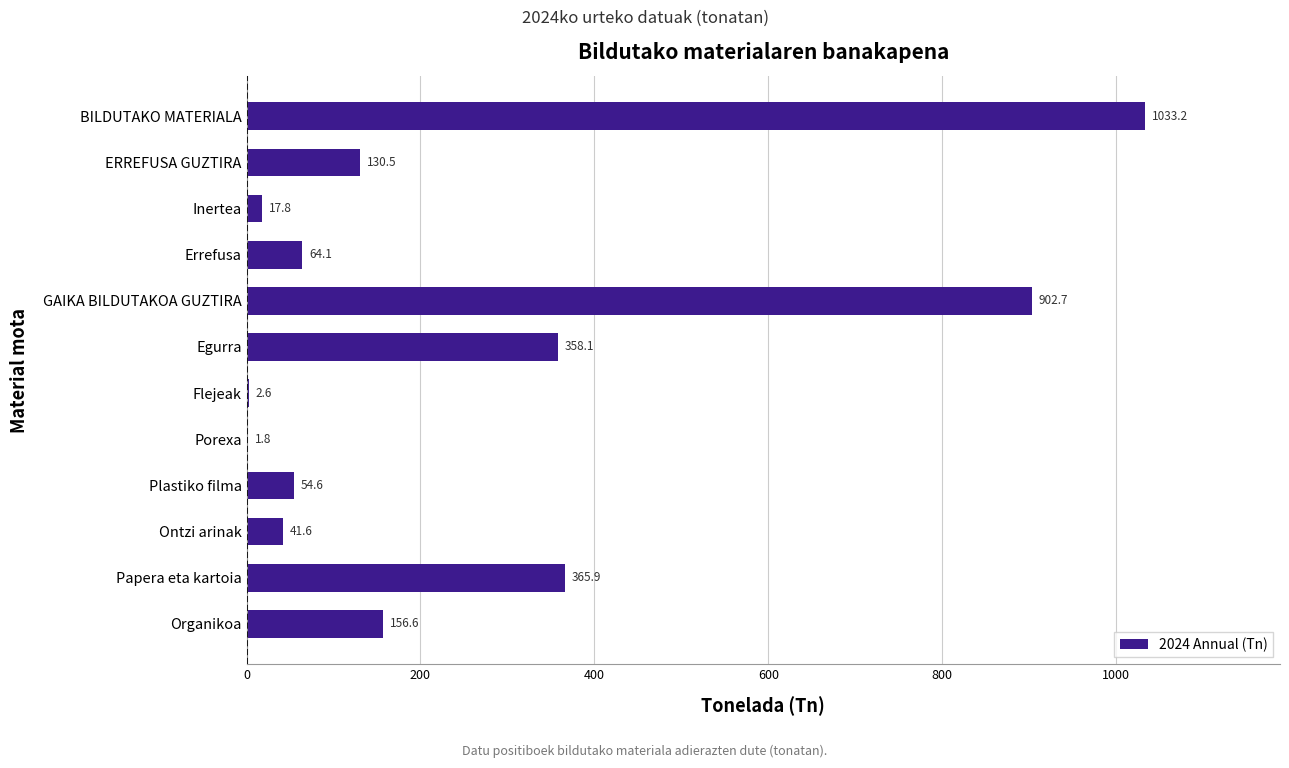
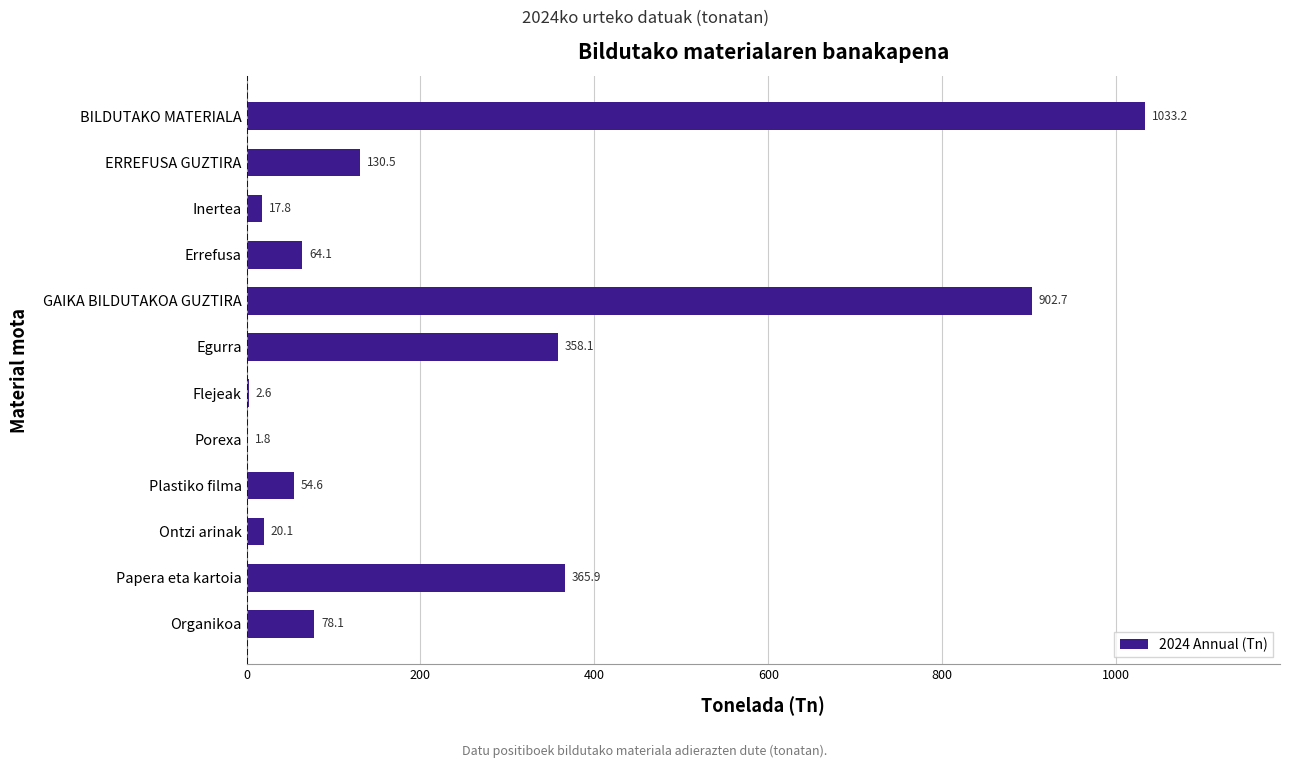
  {
    "BILDUTAKO MATERIALA": 1033.2,
    "ERREFUSA GUZTIRA": 130.5,
    "Inertea": 17.8,
    "Errefusa": 64.1,
    "GAIKA BILDUTAKOA GUZTIRA": 902.7,
    "Egurra": 358.1,
    "Flejeak": 2.6,
    "Porexa": 1.8,
    "Plastiko filma": 54.6,
-   "Ontzi arinak": 41.6,
+   "Ontzi arinak": 20.1,
    "Papera eta kartoia": 365.9,
-   "Organikoa": 156.6
+   "Organikoa": 78.1
  }
